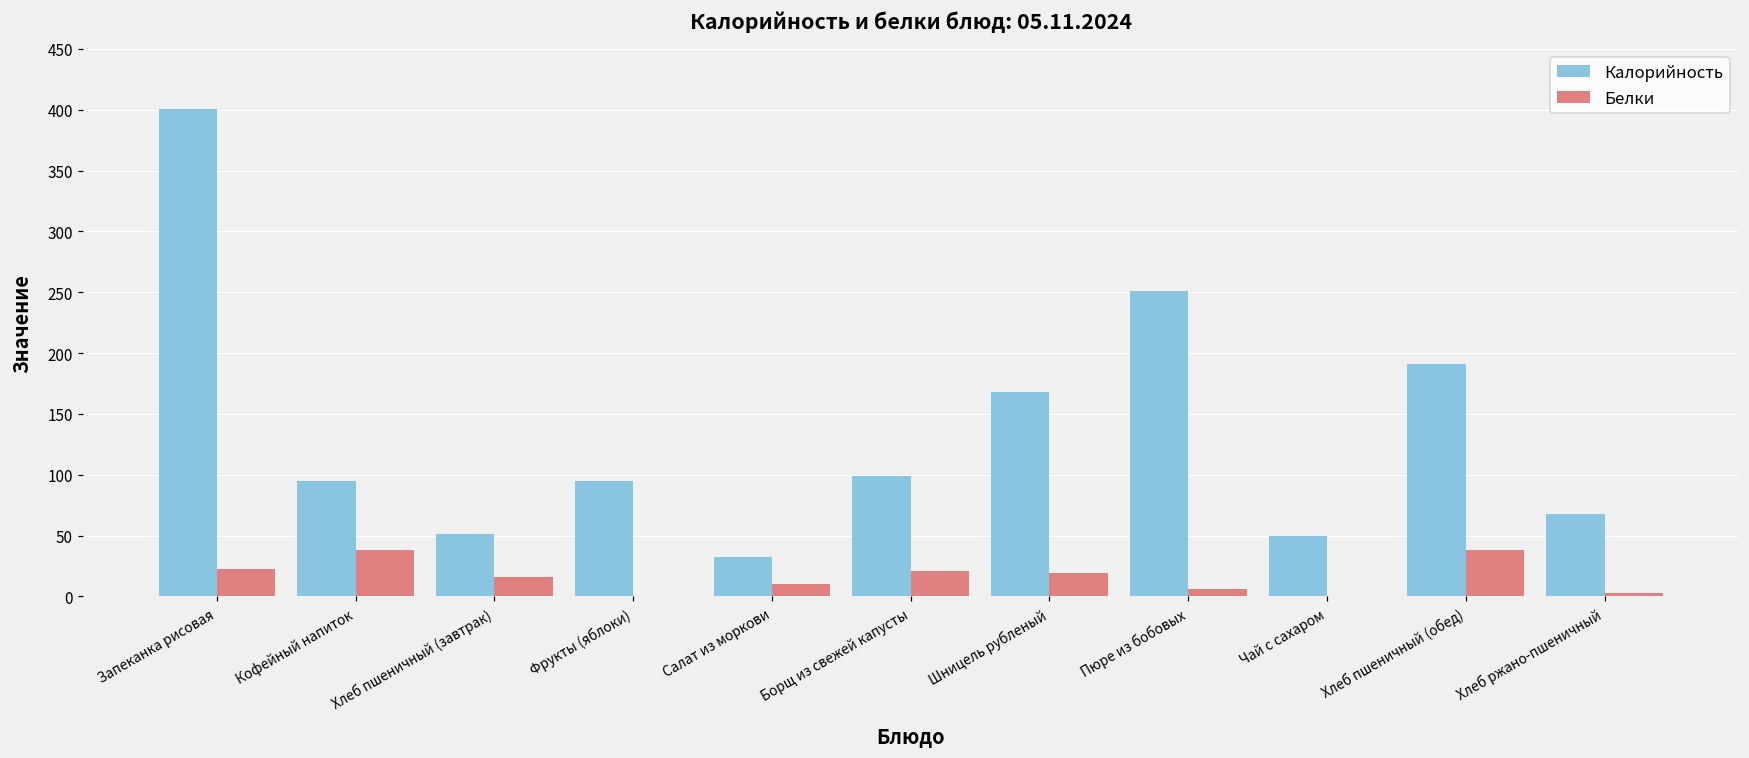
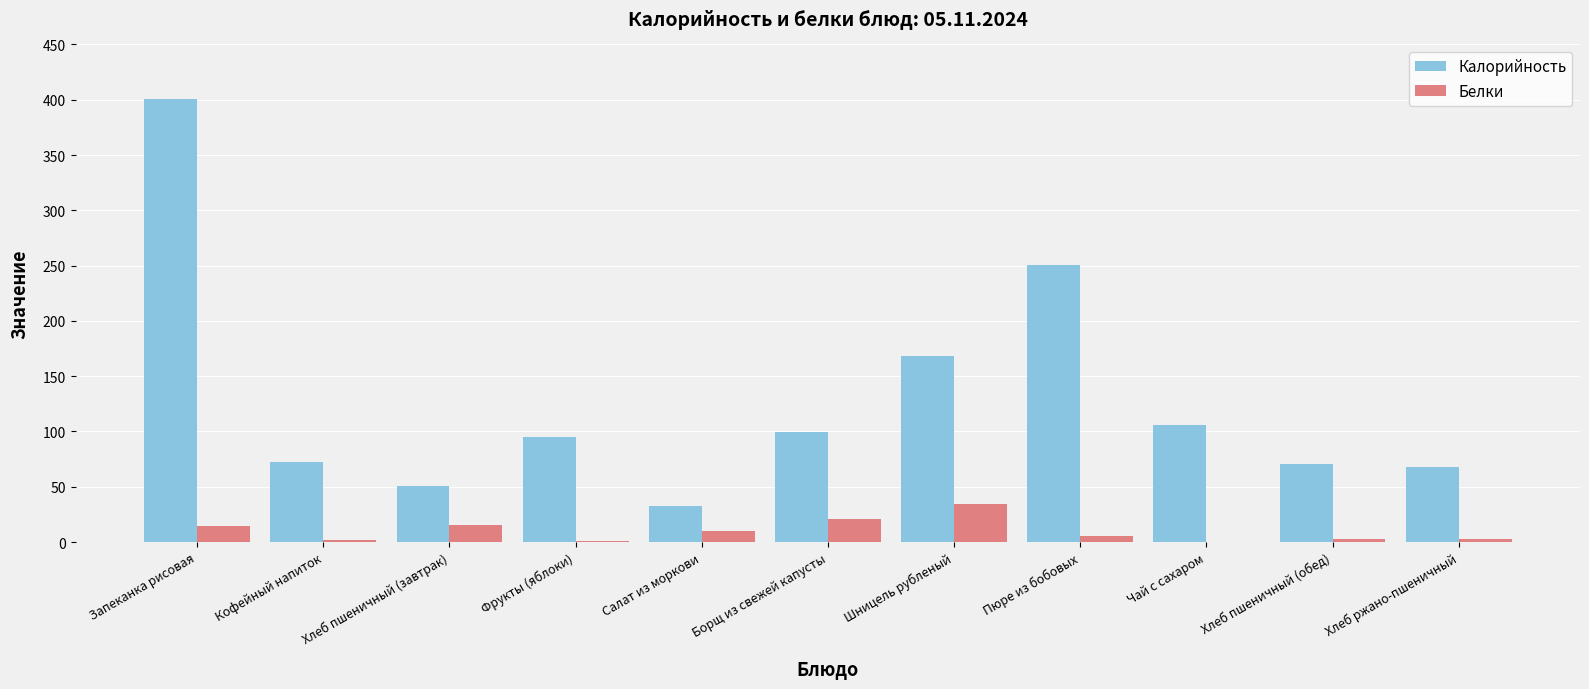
  {
    "Калорийность": {
      "Запеканка рисовая": 401,
-     "Кофейный напиток": 95,
+     "Кофейный напиток": 73,
      "Хлеб пшеничный (завтрак)": 51,
      "Фрукты (яблоки)": 95,
      "Салат из моркови": 32,
      "Борщ из свежей капусты": 99,
      "Шницель рубленый": 168,
      "Пюре из бобовых": 251,
-     "Чай с сахаром": 49,
-     "Хлеб пшеничный (обед)": 191,
+     "Чай с сахаром": 106,
+     "Хлеб пшеничный (обед)": 71,
      "Хлеб ржано-пшеничный": 68
    },
    "Белки": {
-     "Запеканка рисовая": 23,
-     "Кофейный напиток": 38,
+     "Запеканка рисовая": 14,
+     "Кофейный напиток": 2,
      "Хлеб пшеничный (завтрак)": 16,
      "Салат из моркови": 10,
      "Борщ из свежей капусты": 21,
-     "Шницель рубленый": 19,
+     "Шницель рубленый": 35,
      "Пюре из бобовых": 6,
-     "Хлеб пшеничный (обед)": 38,
+     "Хлеб пшеничный (обед)": 2,
      "Хлеб ржано-пшеничный": 3
    }
  }
